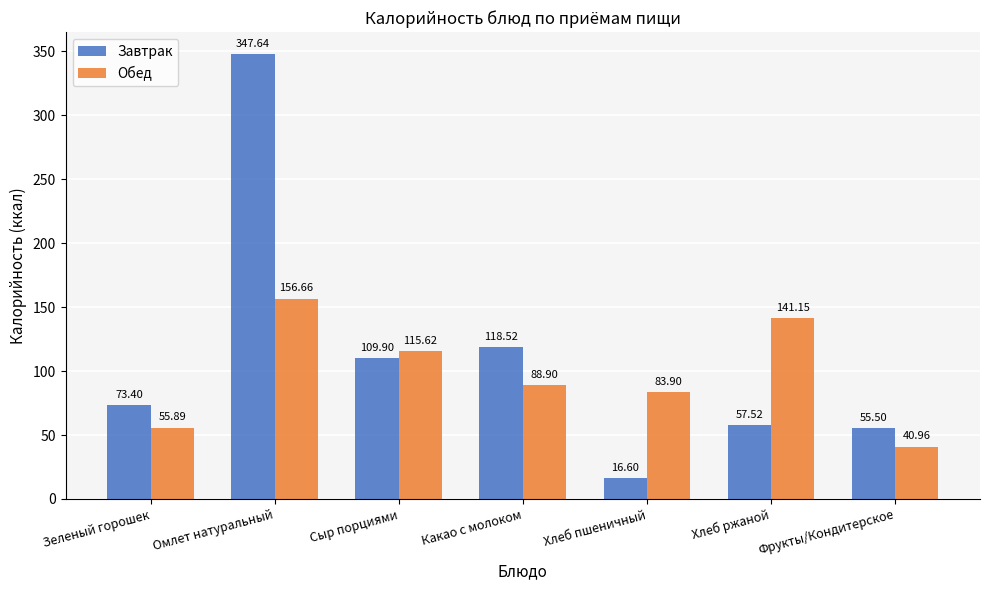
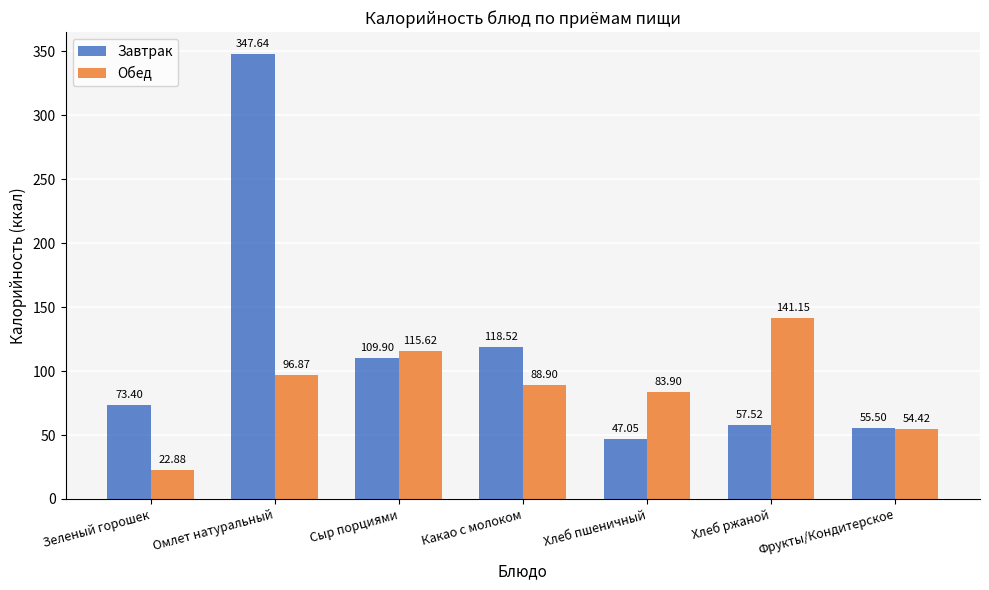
  {
    "Завтрак": {
      "Зеленый горошек": 73.40,
      "Омлет натуральный": 347.64,
      "Сыр порциями": 109.90,
      "Какао с молоком": 118.52,
-     "Хлеб пшеничный": 16.60,
+     "Хлеб пшеничный": 47.05,
      "Хлеб ржаной": 57.52,
      "Фрукты/Кондитерское": 55.50
    },
    "Обед": {
-     "Зеленый горошек": 55.89,
-     "Омлет натуральный": 156.66,
+     "Зеленый горошек": 22.88,
+     "Омлет натуральный": 96.87,
      "Сыр порциями": 115.62,
      "Какао с молоком": 88.90,
      "Хлеб пшеничный": 83.90,
      "Хлеб ржаной": 141.15,
-     "Фрукты/Кондитерское": 40.96
+     "Фрукты/Кондитерское": 54.42
    }
  }
